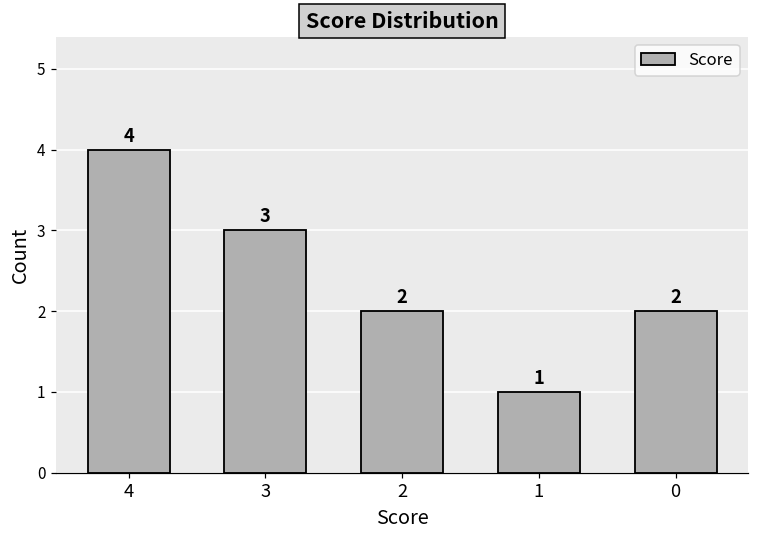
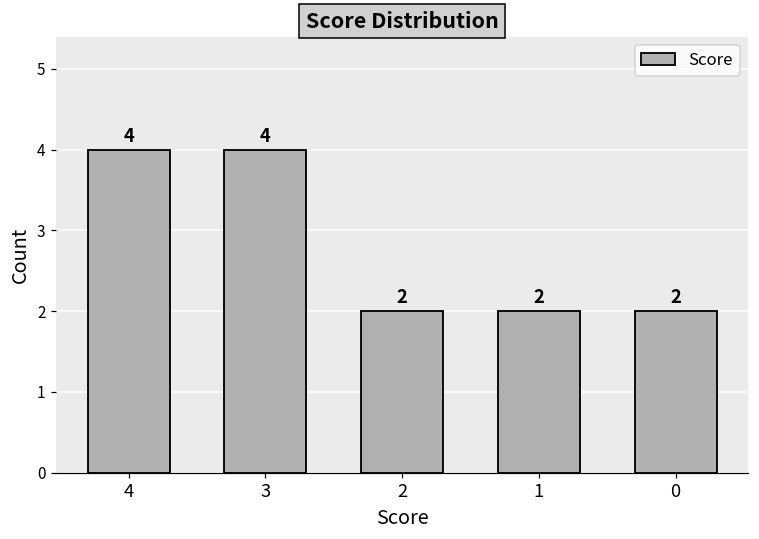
  {
    "4": 4,
-   "3": 3,
+   "3": 4,
    "2": 2,
-   "1": 1,
+   "1": 2,
    "0": 2
  }
